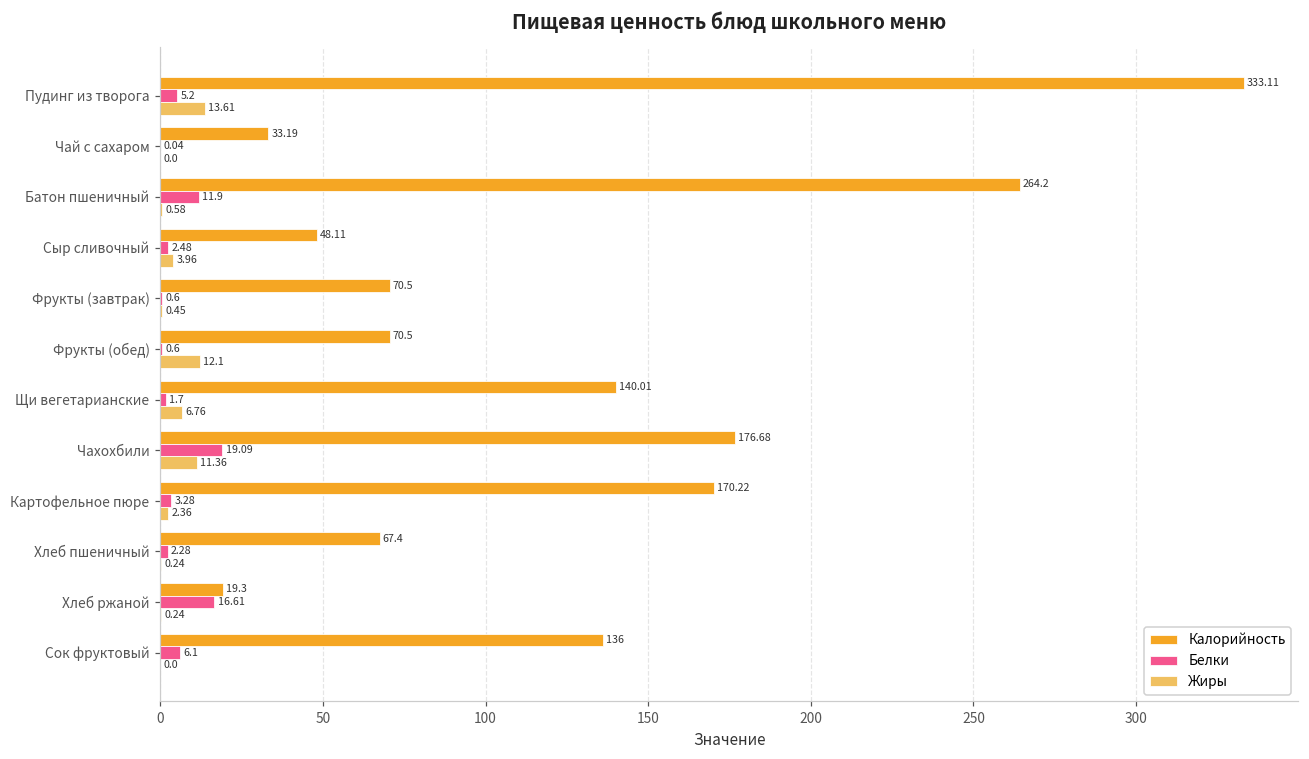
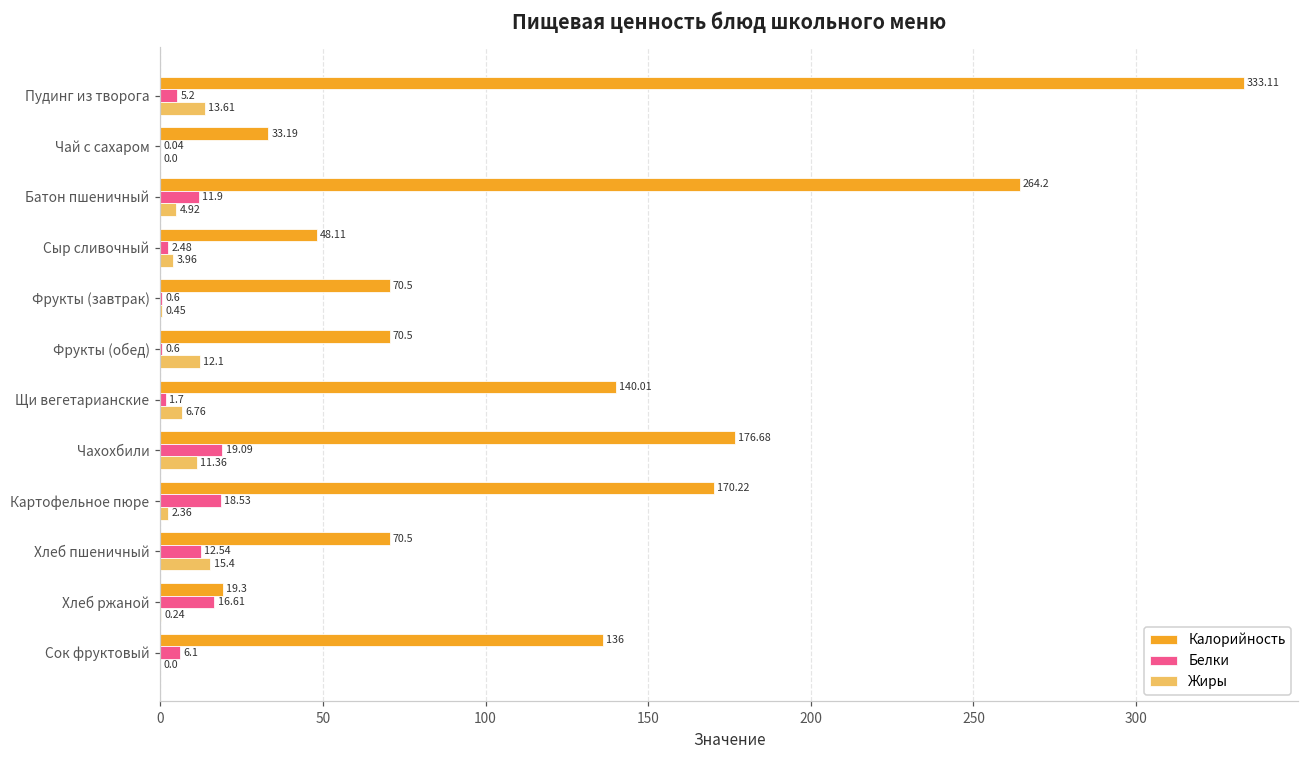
  {
    "Калорийность": {
      "Пудинг из творога": 333.11,
      "Чай с сахаром": 33.19,
      "Батон пшеничный": 264.2,
      "Сыр сливочный": 48.11,
      "Фрукты (завтрак)": 70.5,
      "Фрукты (обед)": 70.5,
      "Щи вегетарианские": 140.01,
      "Чахохбили": 176.68,
      "Картофельное пюре": 170.22,
-     "Хлеб пшеничный": 67.4,
+     "Хлеб пшеничный": 70.5,
      "Хлеб ржаной": 19.3,
      "Сок фруктовый": 136
    },
    "Белки": {
      "Пудинг из творога": 5.2,
      "Чай с сахаром": 0.04,
      "Батон пшеничный": 11.9,
      "Сыр сливочный": 2.48,
      "Фрукты (завтрак)": 0.6,
      "Фрукты (обед)": 0.6,
      "Щи вегетарианские": 1.7,
      "Чахохбили": 19.09,
-     "Картофельное пюре": 3.28,
-     "Хлеб пшеничный": 2.28,
+     "Картофельное пюре": 18.53,
+     "Хлеб пшеничный": 12.54,
      "Хлеб ржаной": 16.61,
      "Сок фруктовый": 6.1
    },
    "Жиры": {
      "Пудинг из творога": 13.61,
      "Чай с сахаром": 0.0,
-     "Батон пшеничный": 0.58,
+     "Батон пшеничный": 4.92,
      "Сыр сливочный": 3.96,
      "Фрукты (завтрак)": 0.45,
      "Фрукты (обед)": 12.1,
      "Щи вегетарианские": 6.76,
      "Чахохбили": 11.36,
      "Картофельное пюре": 2.36,
-     "Хлеб пшеничный": 0.24,
+     "Хлеб пшеничный": 15.4,
      "Хлеб ржаной": 0.24,
      "Сок фруктовый": 0.0
    }
  }
